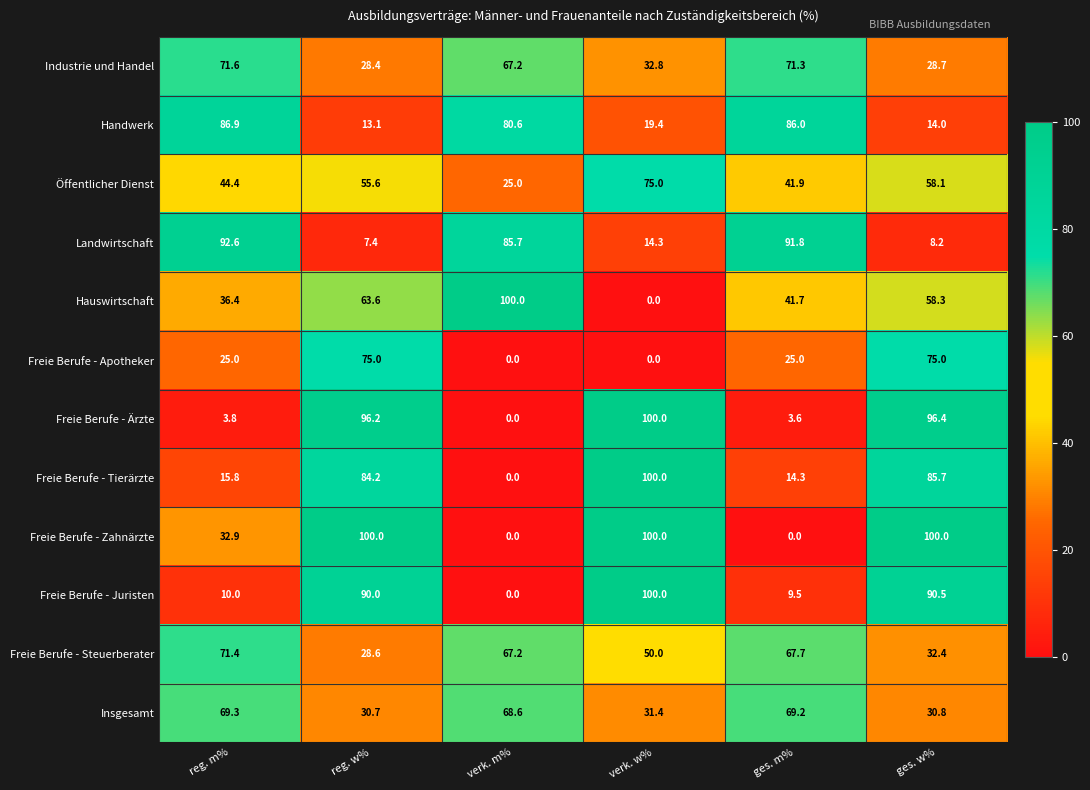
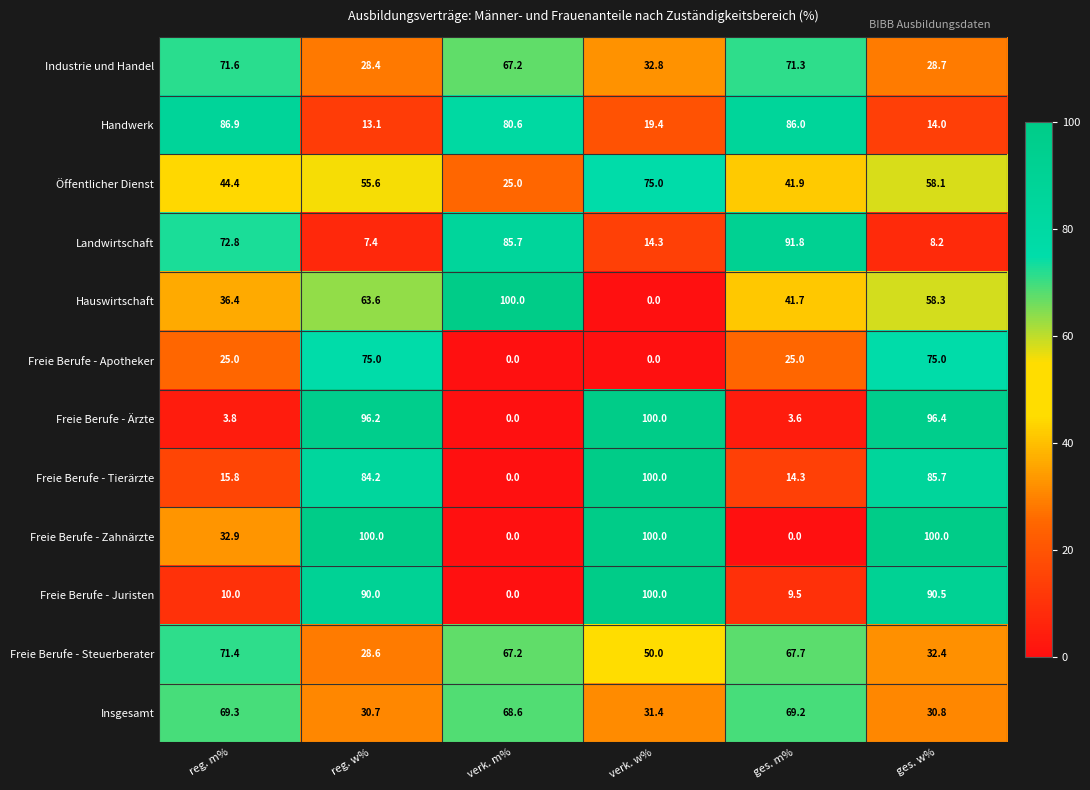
  {
    "Industrie und Handel": {
      "reg. m%": 71.6,
      "reg. w%": 28.4,
      "verk. m%": 67.2,
      "verk. w%": 32.8,
      "ges. m%": 71.3,
      "ges. w%": 28.7
    },
    "Handwerk": {
      "reg. m%": 86.9,
      "reg. w%": 13.1,
      "verk. m%": 80.6,
      "verk. w%": 19.4,
      "ges. m%": 86.0,
      "ges. w%": 14.0
    },
    "Öffentlicher Dienst": {
      "reg. m%": 44.4,
      "reg. w%": 55.6,
      "verk. m%": 25.0,
      "verk. w%": 75.0,
      "ges. m%": 41.9,
      "ges. w%": 58.1
    },
    "Landwirtschaft": {
-     "reg. m%": 92.6,
+     "reg. m%": 72.8,
      "reg. w%": 7.4,
      "verk. m%": 85.7,
      "verk. w%": 14.3,
      "ges. m%": 91.8,
      "ges. w%": 8.2
    },
    "Hauswirtschaft": {
      "reg. m%": 36.4,
      "reg. w%": 63.6,
      "verk. m%": 100.0,
      "verk. w%": 0.0,
      "ges. m%": 41.7,
      "ges. w%": 58.3
    },
    "Freie Berufe - Apotheker": {
      "reg. m%": 25.0,
      "reg. w%": 75.0,
      "verk. m%": 0.0,
      "verk. w%": 0.0,
      "ges. m%": 25.0,
      "ges. w%": 75.0
    },
    "Freie Berufe - Ärzte": {
      "reg. m%": 3.8,
      "reg. w%": 96.2,
      "verk. m%": 0.0,
      "verk. w%": 100.0,
      "ges. m%": 3.6,
      "ges. w%": 96.4
    },
    "Freie Berufe - Tierärzte": {
      "reg. m%": 15.8,
      "reg. w%": 84.2,
      "verk. m%": 0.0,
      "verk. w%": 100.0,
      "ges. m%": 14.3,
      "ges. w%": 85.7
    },
    "Freie Berufe - Zahnärzte": {
      "reg. m%": 32.9,
      "reg. w%": 100.0,
      "verk. m%": 0.0,
      "verk. w%": 100.0,
      "ges. m%": 0.0,
      "ges. w%": 100.0
    },
    "Freie Berufe - Juristen": {
      "reg. m%": 10.0,
      "reg. w%": 90.0,
      "verk. m%": 0.0,
      "verk. w%": 100.0,
      "ges. m%": 9.5,
      "ges. w%": 90.5
    },
    "Freie Berufe - Steuerberater": {
      "reg. m%": 71.4,
      "reg. w%": 28.6,
      "verk. m%": 67.2,
      "verk. w%": 50.0,
      "ges. m%": 67.7,
      "ges. w%": 32.4
    },
    "Insgesamt": {
      "reg. m%": 69.3,
      "reg. w%": 30.7,
      "verk. m%": 68.6,
      "verk. w%": 31.4,
      "ges. m%": 69.2,
      "ges. w%": 30.8
    }
  }
